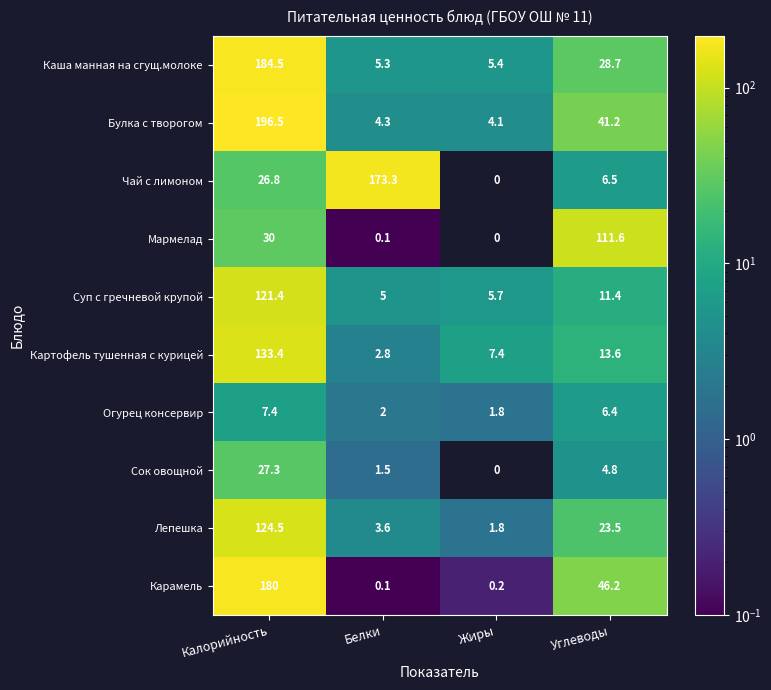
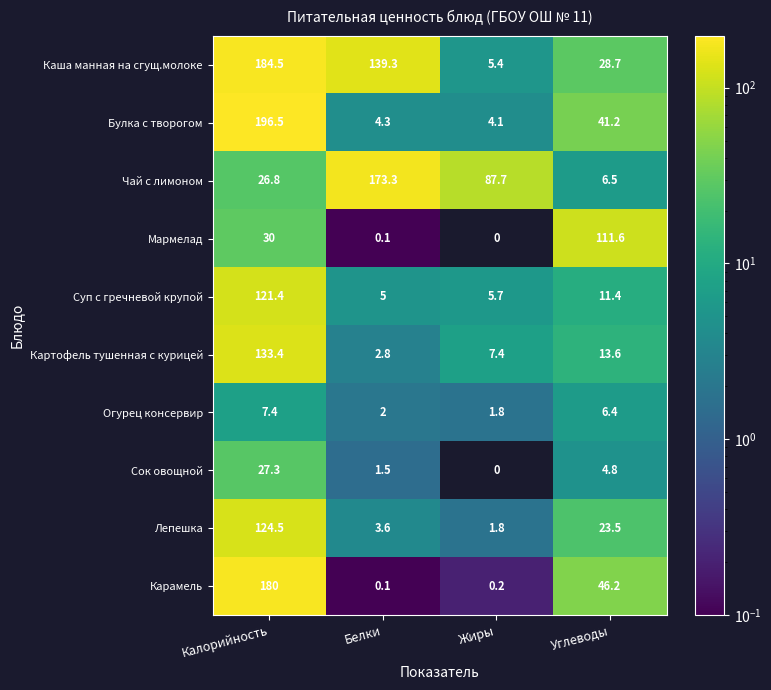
  {
    "Каша манная на сгущ.молоке": {
      "Калорийность": 184.5,
-     "Белки": 5.3,
+     "Белки": 139.3,
      "Жиры": 5.4,
      "Углеводы": 28.7
    },
    "Булка с творогом": {
      "Калорийность": 196.5,
      "Белки": 4.3,
      "Жиры": 4.1,
      "Углеводы": 41.2
    },
    "Чай с лимоном": {
      "Калорийность": 26.8,
      "Белки": 173.3,
-     "Жиры": 0,
+     "Жиры": 87.7,
      "Углеводы": 6.5
    },
    "Мармелад": {
      "Калорийность": 30,
      "Белки": 0.1,
      "Жиры": 0,
      "Углеводы": 111.6
    },
    "Суп с гречневой крупой": {
      "Калорийность": 121.4,
      "Белки": 5,
      "Жиры": 5.7,
      "Углеводы": 11.4
    },
    "Картофель тушенная с курицей": {
      "Калорийность": 133.4,
      "Белки": 2.8,
      "Жиры": 7.4,
      "Углеводы": 13.6
    },
    "Огурец консервир": {
      "Калорийность": 7.4,
      "Белки": 2,
      "Жиры": 1.8,
      "Углеводы": 6.4
    },
    "Сок овощной": {
      "Калорийность": 27.3,
      "Белки": 1.5,
      "Жиры": 0,
      "Углеводы": 4.8
    },
    "Лепешка": {
      "Калорийность": 124.5,
      "Белки": 3.6,
      "Жиры": 1.8,
      "Углеводы": 23.5
    },
    "Карамель": {
      "Калорийность": 180,
      "Белки": 0.1,
      "Жиры": 0.2,
      "Углеводы": 46.2
    }
  }
